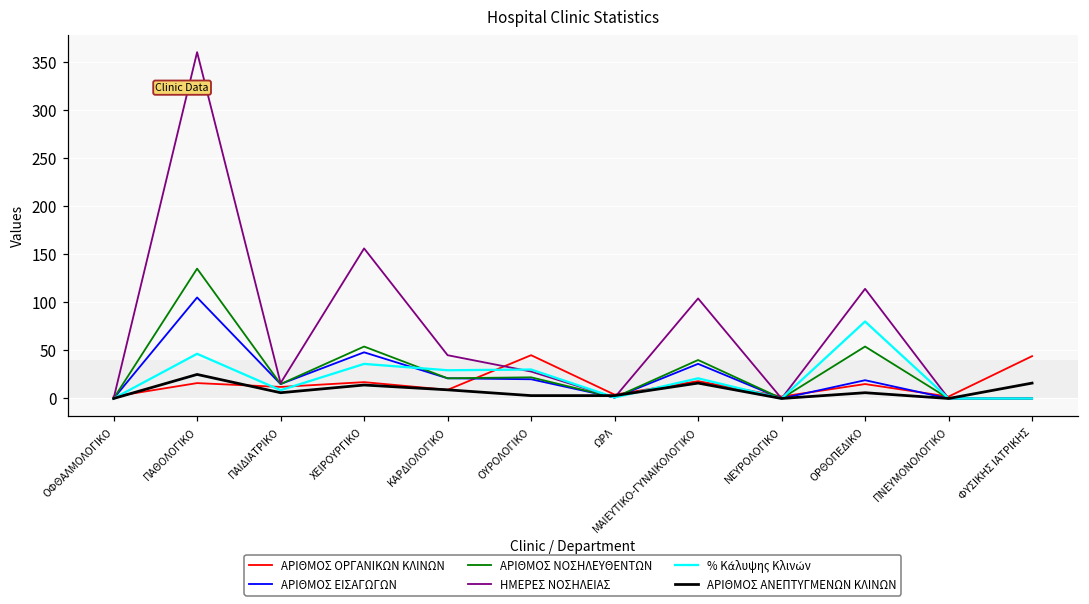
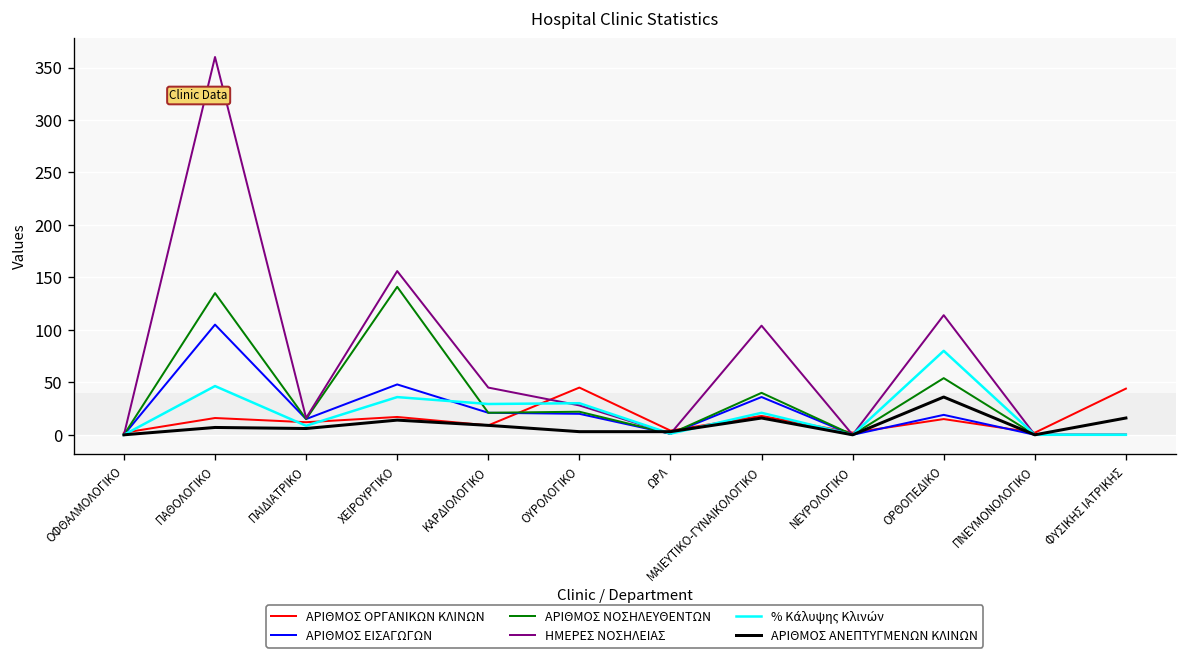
  {
    "ΑΡΙΘΜΟΣ ΟΡΓΑΝΙΚΩΝ ΚΛΙΝΩΝ": {
      "ΠΑΘΟΛΟΓΙΚΟ": 20,
      "ΠΑΙΔΙΑΤΡΙΚΟ": 10,
      "ΧΕΙΡΟΥΡΓΙΚΟ": 20,
      "ΟΥΡΟΛΟΓΙΚΟ": 50,
      "ΟΡΘΟΠΕΔΙΚΟ": 20,
      "ΦΥΣΙΚΗΣ ΙΑΤΡΙΚΗΣ": 40
    },
    "ΑΡΙΘΜΟΣ ΕΙΣΑΓΩΓΩΝ": {
      "ΠΑΘΟΛΟΓΙΚΟ": 110,
      "ΧΕΙΡΟΥΡΓΙΚΟ": 50,
      "ΜΑΙΕΥΤΙΚΟ-ΓΥΝΑΙΚΟΛΟΓΙΚΟ": 40,
      "ΟΡΘΟΠΕΔΙΚΟ": 20
    },
    "ΑΡΙΘΜΟΣ ΝΟΣΗΛΕΥΘΕΝΤΩΝ": {
      "ΠΑΘΟΛΟΓΙΚΟ": 140,
-     "ΧΕΙΡΟΥΡΓΙΚΟ": 50,
+     "ΧΕΙΡΟΥΡΓΙΚΟ": 140,
      "ΜΑΙΕΥΤΙΚΟ-ΓΥΝΑΙΚΟΛΟΓΙΚΟ": 40,
      "ΟΡΘΟΠΕΔΙΚΟ": 50
    },
    "ΗΜΕΡΕΣ ΝΟΣΗΛΕΙΑΣ": {
      "ΠΑΘΟΛΟΓΙΚΟ": 360,
      "ΧΕΙΡΟΥΡΓΙΚΟ": 160,
      "ΚΑΡΔΙΟΛΟΓΙΚΟ": 50,
      "ΜΑΙΕΥΤΙΚΟ-ΓΥΝΑΙΚΟΛΟΓΙΚΟ": 100,
      "ΟΡΘΟΠΕΔΙΚΟ": 110
    },
    "% Κάλυψης Κλινών": {
      "ΠΑΘΟΛΟΓΙΚΟ": 50,
      "ΧΕΙΡΟΥΡΓΙΚΟ": 40,
      "ΚΑΡΔΙΟΛΟΓΙΚΟ": 30,
      "ΜΑΙΕΥΤΙΚΟ-ΓΥΝΑΙΚΟΛΟΓΙΚΟ": 20,
      "ΟΡΘΟΠΕΔΙΚΟ": 80
    },
    "ΑΡΙΘΜΟΣ ΑΝΕΠΤΥΓΜΕΝΩΝ ΚΛΙΝΩΝ": {
-     "ΠΑΘΟΛΟΓΙΚΟ": 30,
+     "ΠΑΘΟΛΟΓΙΚΟ": 10,
      "ΧΕΙΡΟΥΡΓΙΚΟ": 10,
      "ΟΥΡΟΛΟΓΙΚΟ": 0,
-     "ΟΡΘΟΠΕΔΙΚΟ": 10,
+     "ΟΡΘΟΠΕΔΙΚΟ": 40,
      "ΦΥΣΙΚΗΣ ΙΑΤΡΙΚΗΣ": 20
    }
  }
